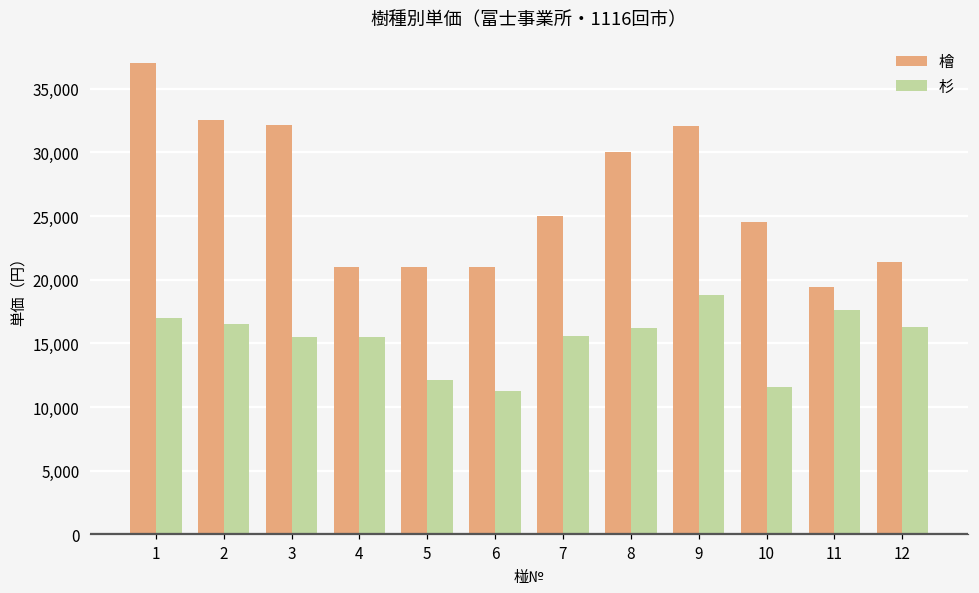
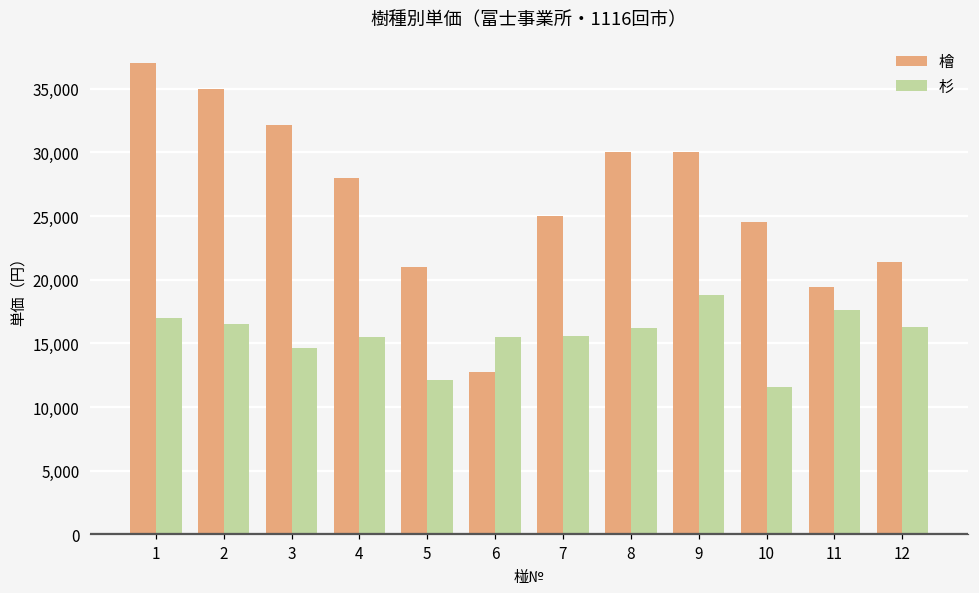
  {
    "檜": {
      "1": "37,000",
-     "2": "32,500",
+     "2": "35,000",
      "3": "32,200",
-     "4": "21,000",
+     "4": "28,000",
      "5": "21,000",
-     "6": "21,000",
+     "6": "12,700",
      "7": "25,000",
      "8": "30,000",
-     "9": "32,100",
+     "9": "30,000",
      "10": "24,500",
      "11": "19,400",
      "12": "21,400"
    },
    "杉": {
      "1": "17,000",
      "2": "16,500",
-     "3": "15,500",
+     "3": "14,600",
      "4": "15,500",
      "5": "12,100",
-     "6": "11,300",
+     "6": "15,500",
      "7": "15,600",
      "8": "16,200",
      "9": "18,800",
      "10": "11,600",
      "11": "17,600",
      "12": "16,300"
    }
  }
